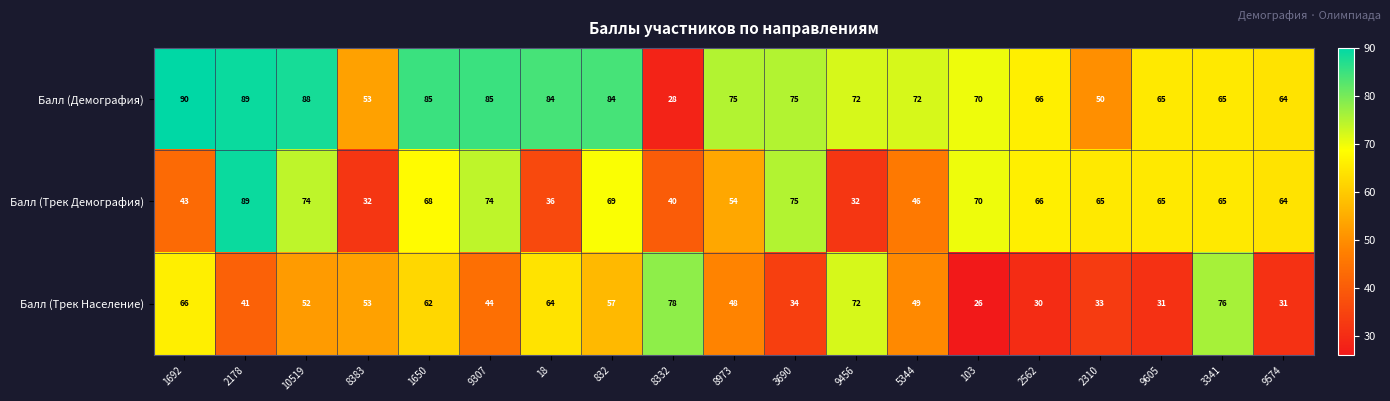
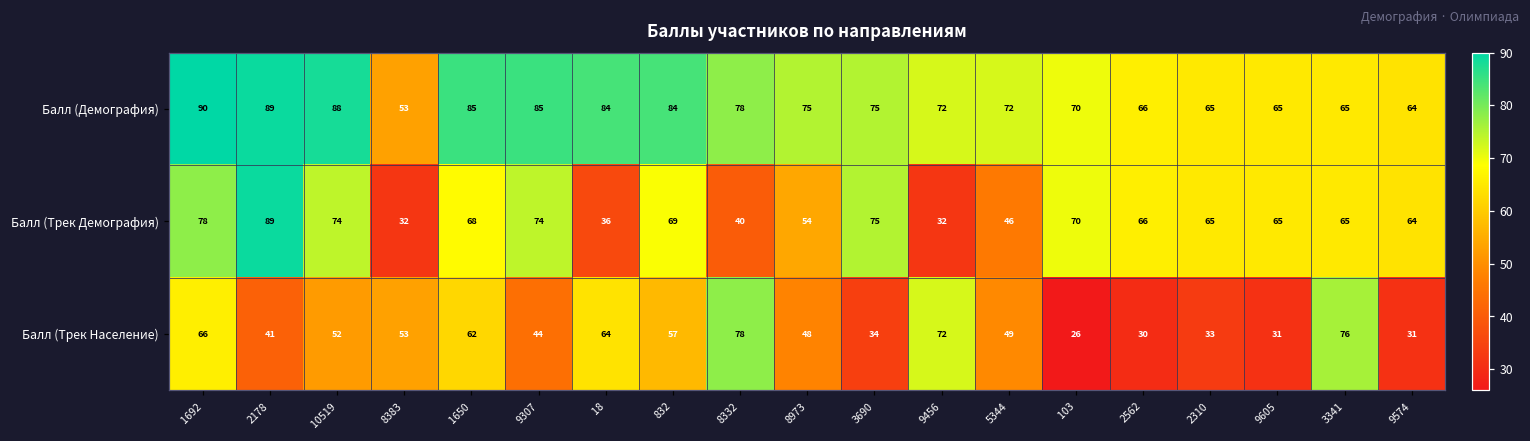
  {
    "Балл (Демография)": {
      "1692": 90,
      "2178": 89,
      "10519": 88,
      "8383": 53,
      "1650": 85,
      "9307": 85,
      "18": 84,
      "832": 84,
-     "8332": 28,
+     "8332": 78,
      "8973": 75,
      "3690": 75,
      "9456": 72,
      "5344": 72,
      "103": 70,
      "2562": 66,
-     "2310": 50,
+     "2310": 65,
      "9605": 65,
      "3341": 65,
      "9574": 64
    },
    "Балл (Трек Демография)": {
-     "1692": 43,
+     "1692": 78,
      "2178": 89,
      "10519": 74,
      "8383": 32,
      "1650": 68,
      "9307": 74,
      "18": 36,
      "832": 69,
      "8332": 40,
      "8973": 54,
      "3690": 75,
      "9456": 32,
      "5344": 46,
      "103": 70,
      "2562": 66,
      "2310": 65,
      "9605": 65,
      "3341": 65,
      "9574": 64
    },
    "Балл (Трек Население)": {
      "1692": 66,
      "2178": 41,
      "10519": 52,
      "8383": 53,
      "1650": 62,
      "9307": 44,
      "18": 64,
      "832": 57,
      "8332": 78,
      "8973": 48,
      "3690": 34,
      "9456": 72,
      "5344": 49,
      "103": 26,
      "2562": 30,
      "2310": 33,
      "9605": 31,
      "3341": 76,
      "9574": 31
    }
  }
